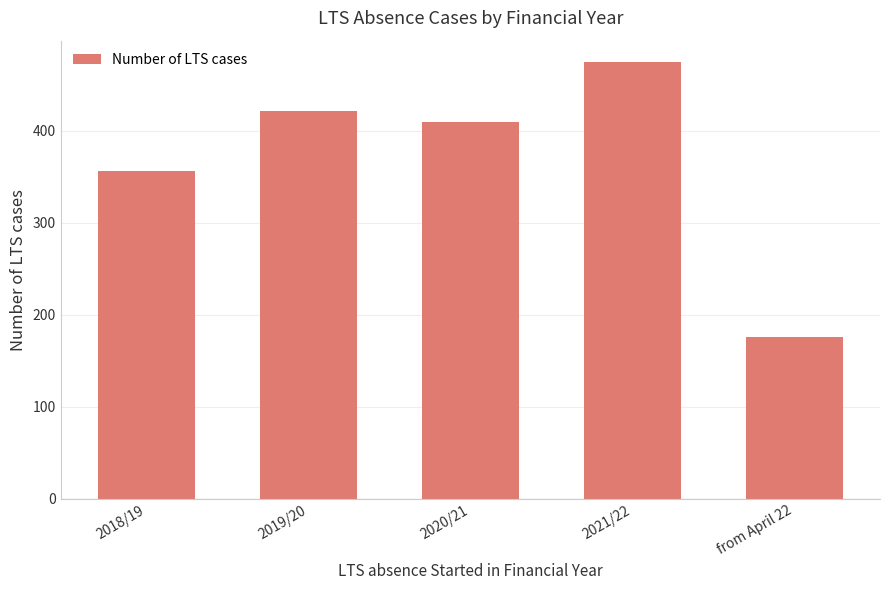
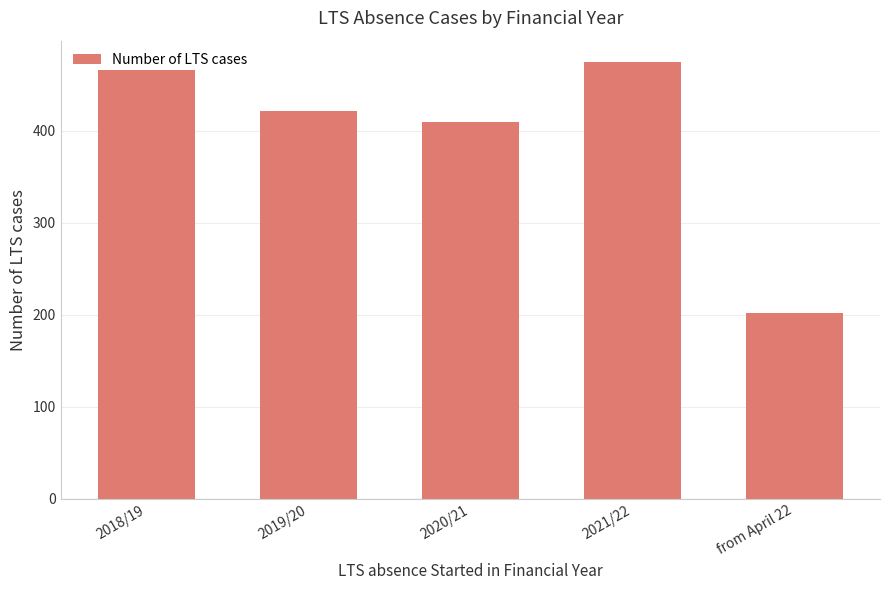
  {
-   "2018/19": 360,
+   "2018/19": 470,
    "2019/20": 420,
    "2020/21": 410,
    "2021/22": 470,
-   "from April 22": 180
+   "from April 22": 200
  }
